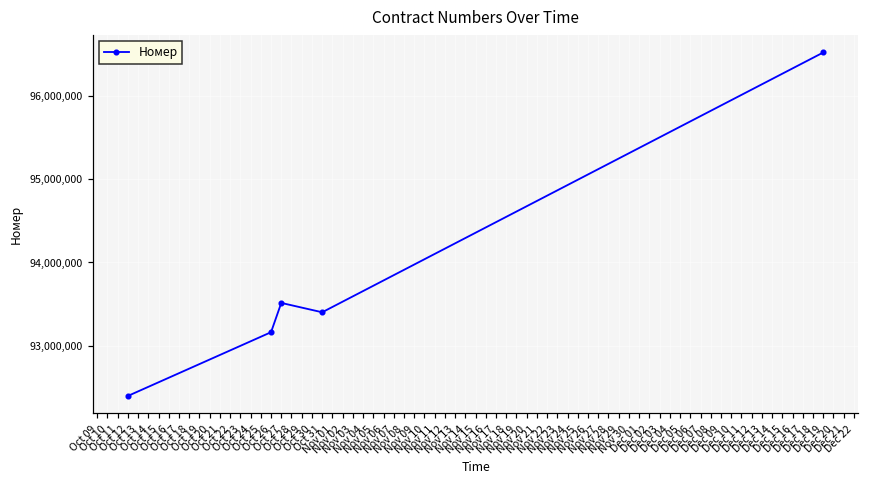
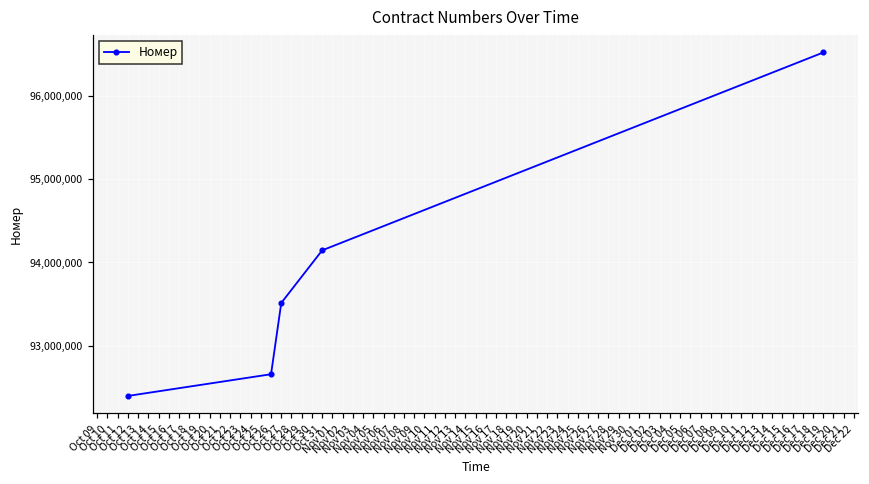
  {
    "Oct 12": "92,400,000",
-   "Oct 26": "93,200,000",
+   "Oct 26": "92,700,000",
    "Oct 27": "93,500,000",
-   "Oct 31": "93,400,000",
+   "Oct 31": "94,100,000",
    "Dec 19": "96,500,000"
  }
